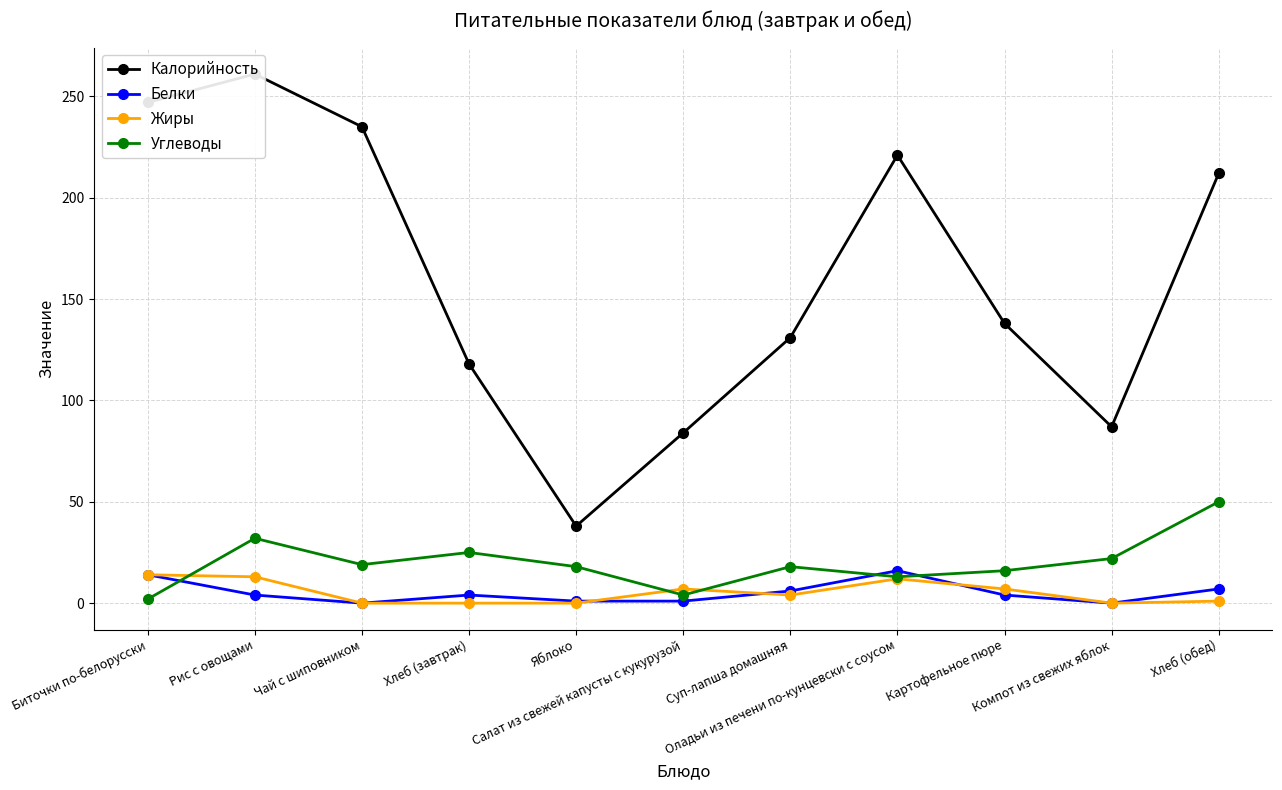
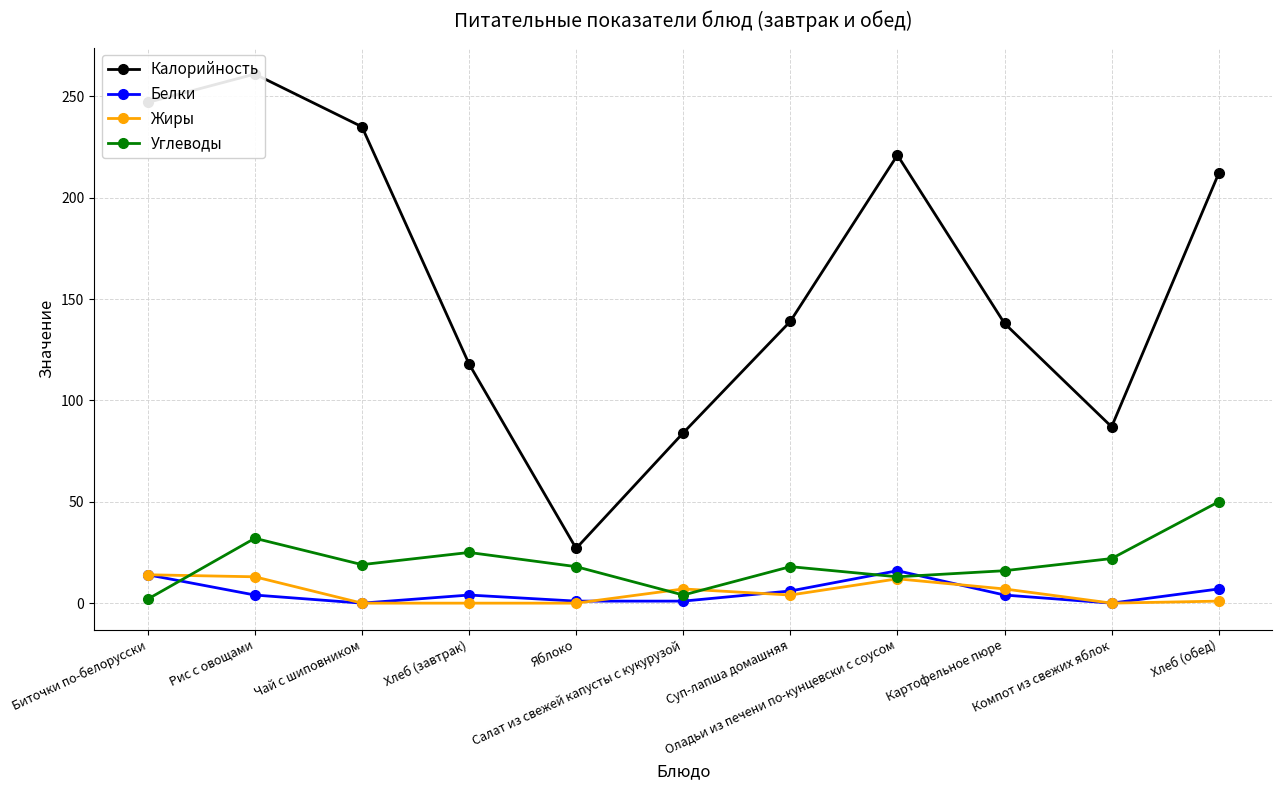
  {
    "Калорийность": {
      "Чай с шиповником": 235,
      "Хлеб (завтрак)": 118,
-     "Яблоко": 38,
+     "Яблоко": 27,
      "Салат из свежей капусты с кукурузой": 84,
-     "Суп-лапша домашняя": 131,
+     "Суп-лапша домашняя": 139,
      "Оладьи из печени по-кунцевски с соусом": 221,
      "Картофельное пюре": 138,
      "Компот из свежих яблок": 87,
      "Хлеб (обед)": 212
    },
    "Белки": {
      "Рис с овощами": 4,
      "Хлеб (завтрак)": 4,
      "Салат из свежей капусты с кукурузой": 1,
      "Суп-лапша домашняя": 6,
      "Оладьи из печени по-кунцевски с соусом": 16,
      "Картофельное пюре": 4,
      "Хлеб (обед)": 7
    },
    "Жиры": {
      "Рис с овощами": 13,
      "Хлеб (завтрак)": 0,
      "Салат из свежей капусты с кукурузой": 7,
      "Суп-лапша домашняя": 4,
      "Картофельное пюре": 7,
      "Хлеб (обед)": 1
    },
    "Углеводы": {
      "Биточки по-белорусски": 2,
      "Рис с овощами": 32,
      "Чай с шиповником": 19,
      "Хлеб (завтрак)": 25,
      "Яблоко": 18,
      "Салат из свежей капусты с кукурузой": 4,
      "Суп-лапша домашняя": 18,
      "Картофельное пюре": 16,
      "Компот из свежих яблок": 22,
      "Хлеб (обед)": 50
    }
  }
